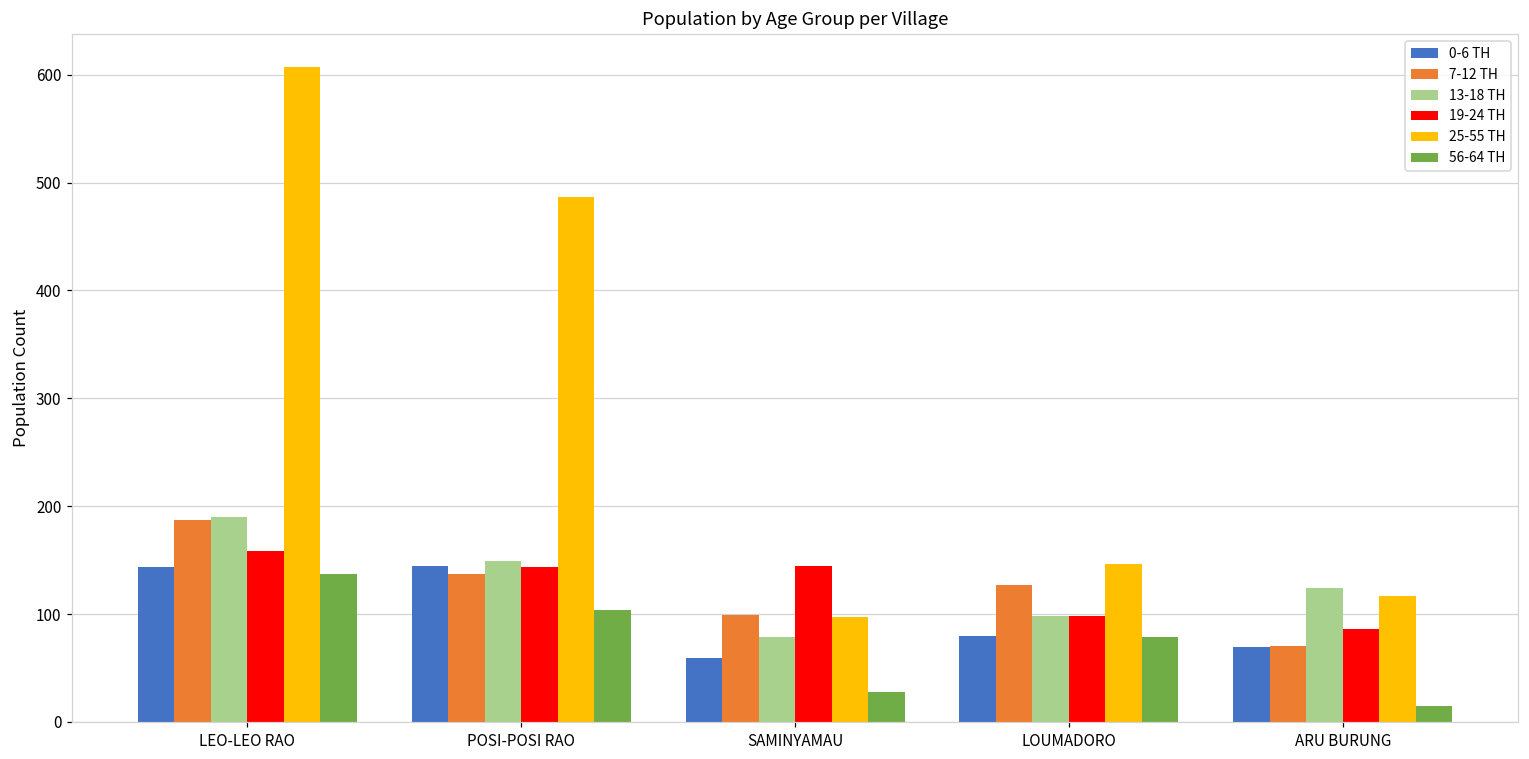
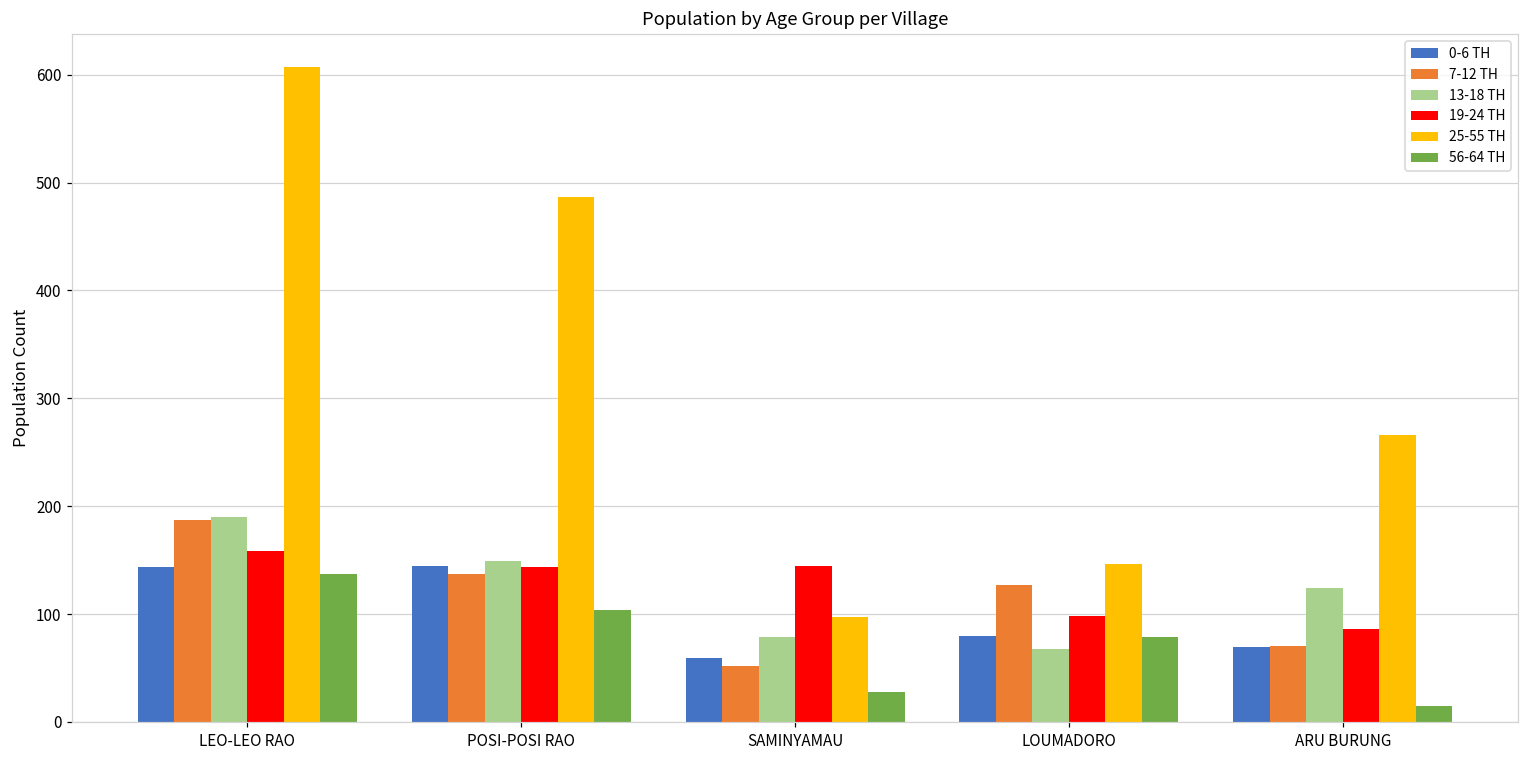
  {
    "0-6 TH": {
      "LEO-LEO RAO": 140,
      "POSI-POSI RAO": 150,
      "SAMINYAMAU": 60,
      "LOUMADORO": 80,
      "ARU BURUNG": 70
    },
    "7-12 TH": {
      "LEO-LEO RAO": 190,
      "POSI-POSI RAO": 140,
-     "SAMINYAMAU": 100,
+     "SAMINYAMAU": 50,
      "LOUMADORO": 130,
      "ARU BURUNG": 70
    },
    "13-18 TH": {
      "LEO-LEO RAO": 190,
      "POSI-POSI RAO": 150,
      "SAMINYAMAU": 80,
-     "LOUMADORO": 100,
+     "LOUMADORO": 70,
      "ARU BURUNG": 120
    },
    "19-24 TH": {
      "LEO-LEO RAO": 160,
      "POSI-POSI RAO": 140,
      "SAMINYAMAU": 150,
      "LOUMADORO": 100,
      "ARU BURUNG": 90
    },
    "25-55 TH": {
      "LEO-LEO RAO": 610,
      "POSI-POSI RAO": 490,
      "SAMINYAMAU": 100,
      "LOUMADORO": 150,
-     "ARU BURUNG": 120
+     "ARU BURUNG": 270
    },
    "56-64 TH": {
      "LEO-LEO RAO": 140,
      "POSI-POSI RAO": 100,
      "SAMINYAMAU": 30,
      "LOUMADORO": 80,
      "ARU BURUNG": 20
    }
  }
